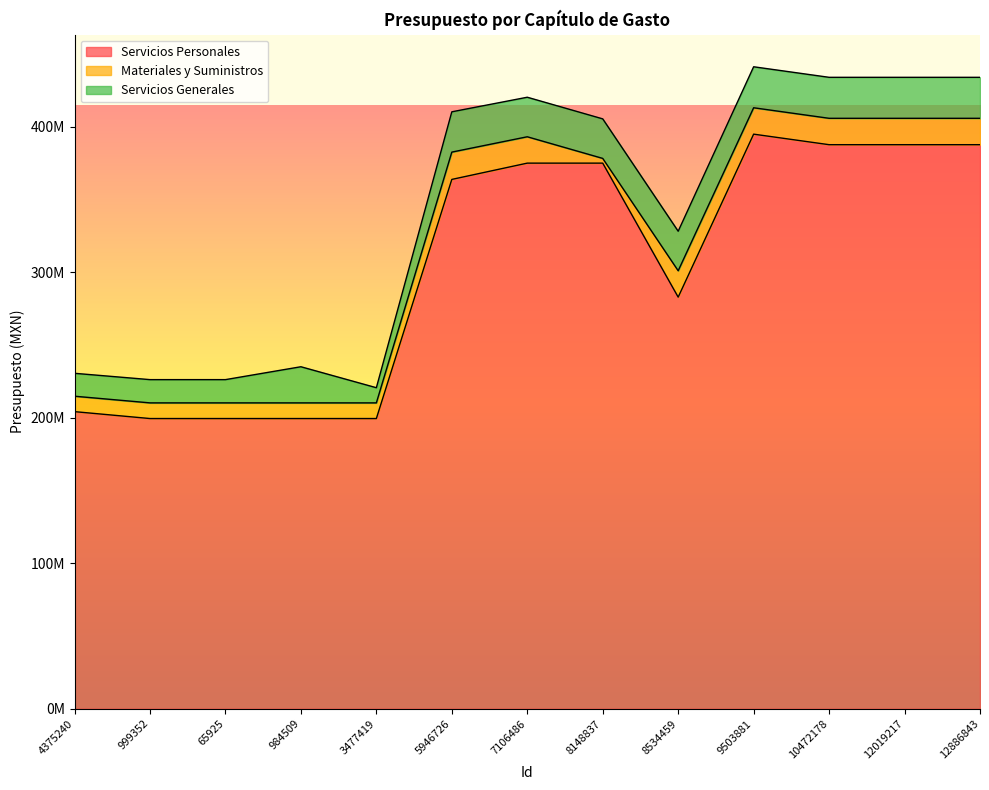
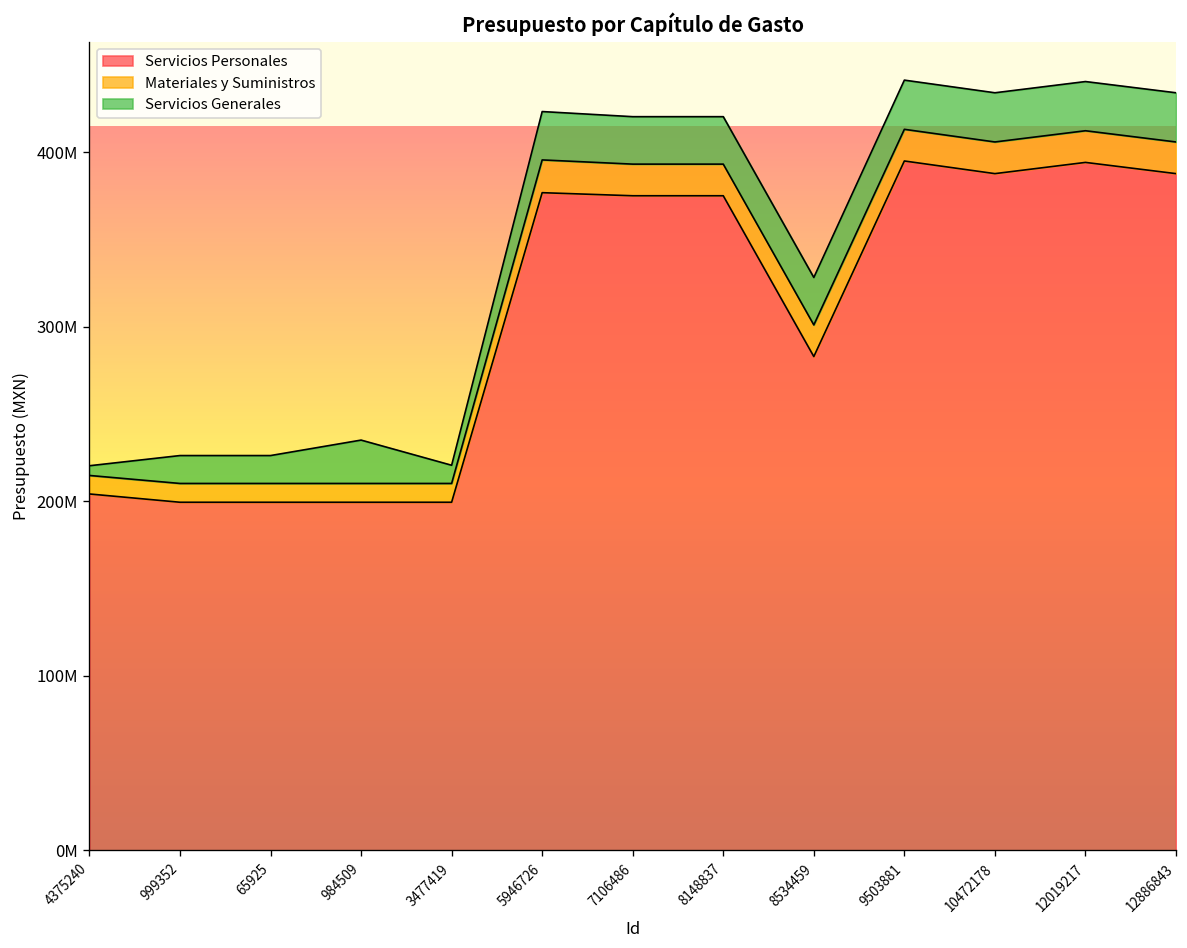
  {
    "Servicios Personales": {
      "4375240": 204000000,
      "999352": 199000000,
      "65925": 199000000,
      "984509": 199000000,
      "3477419": 199000000,
-     "5946726": 364000000,
+     "5946726": 377000000,
      "7106486": 375000000,
      "8148837": 375000000,
      "8534459": 283000000,
      "9503881": 395000000,
      "10472178": 388000000,
-     "12019217": 388000000,
+     "12019217": 394000000,
      "12886843": 388000000
    },
    "Materiales y Suministros": {
      "4375240": 11000000,
      "999352": 11000000,
      "65925": 11000000,
      "984509": 11000000,
      "3477419": 11000000,
      "5946726": 19000000,
      "7106486": 18000000,
-     "8148837": 3000000,
+     "8148837": 18000000,
      "8534459": 18000000,
      "9503881": 18000000,
      "10472178": 18000000,
      "12019217": 18000000,
      "12886843": 18000000
    },
    "Servicios Generales": {
-     "4375240": 16000000,
+     "4375240": 6000000,
      "999352": 16000000,
      "65925": 16000000,
      "984509": 25000000,
      "3477419": 10000000,
      "5946726": 28000000,
      "7106486": 27000000,
      "8148837": 27000000,
      "8534459": 27000000,
      "9503881": 28000000,
      "10472178": 28000000,
      "12019217": 28000000,
      "12886843": 28000000
    }
  }
